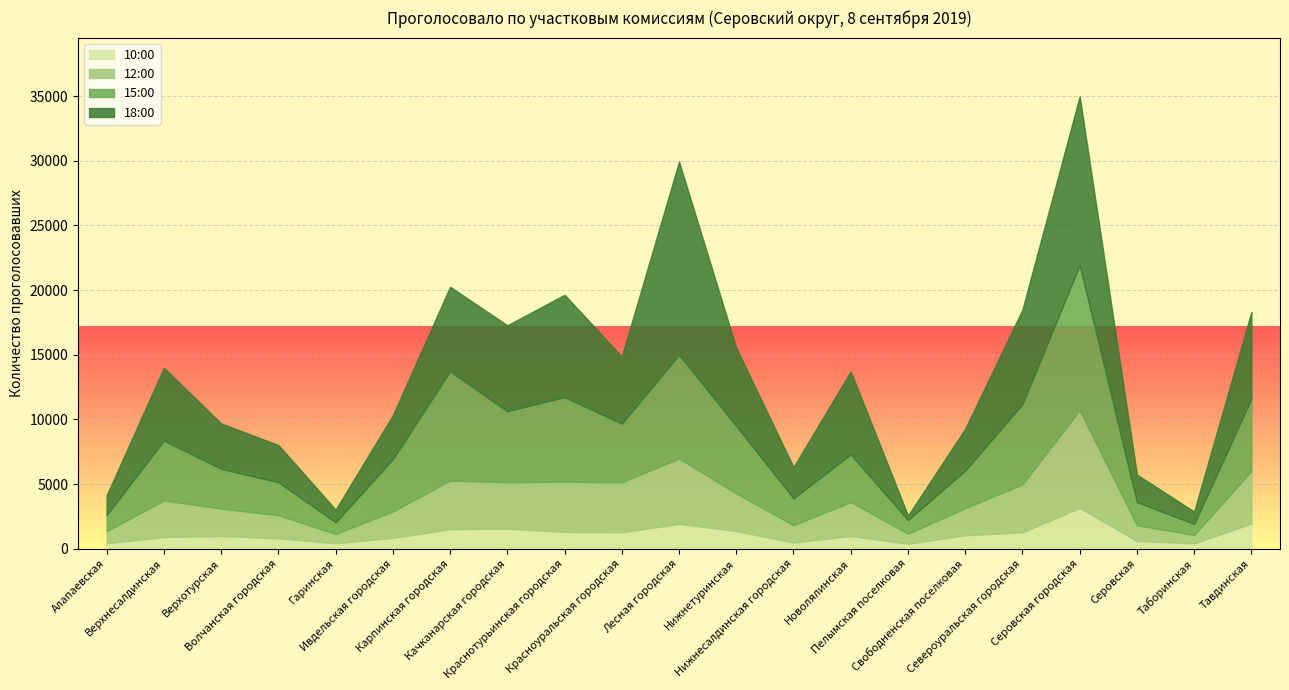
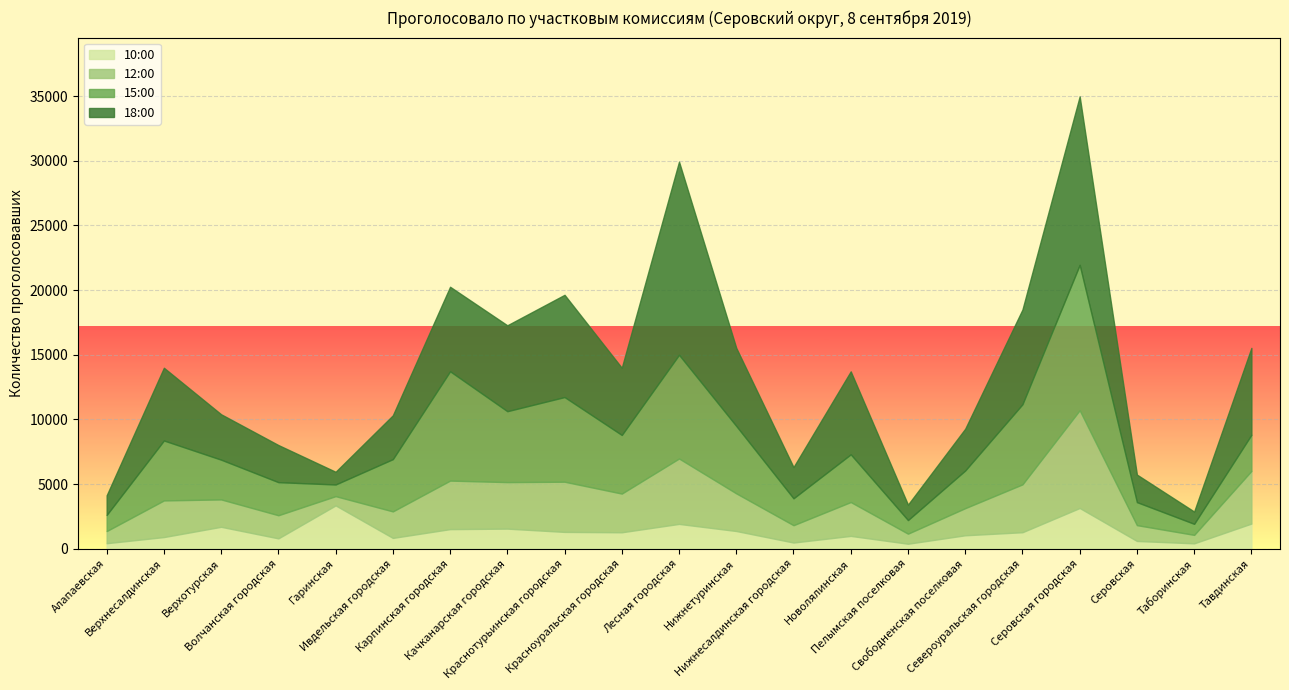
  {
    "10:00": {
      "Алапаевская": 400,
      "Верхнесалдинская": 900,
-     "Верхотурская": 1000,
+     "Верхотурская": 1700,
      "Волчанская городская": 800,
-     "Гаринская": 400,
+     "Гаринская": 3300,
      "Ивдельская городская": 800,
      "Карпинская городская": 1500,
      "Качканарская городская": 1600,
      "Краснотурьинская городская": 1300,
      "Красноуральская городская": 1300,
      "Лесная городская": 1900,
      "Нижнетуринская": 1400,
      "Нижнесалдинская городская": 500,
      "Новолялинская": 1000,
      "Пелымская поселковая": 400,
      "Свободненская поселковая": 1000,
      "Североуральская городская": 1300,
      "Серовская городская": 3100,
      "Серовская": 600,
      "Таборинская": 400,
      "Тавдинская": 1900
    },
    "12:00": {
      "Алапаевская": 900,
      "Верхнесалдинская": 2800,
      "Верхотурская": 2100,
      "Волчанская городская": 1800,
      "Гаринская": 700,
      "Ивдельская городская": 2100,
      "Карпинская городская": 3800,
      "Качканарская городская": 3600,
      "Краснотурьинская городская": 3900,
-     "Красноуральская городская": 3900,
+     "Красноуральская городская": 3000,
      "Лесная городская": 5100,
      "Нижнетуринская": 2900,
      "Нижнесалдинская городская": 1300,
      "Новолялинская": 2600,
      "Пелымская поселковая": 800,
      "Свободненская поселковая": 2100,
      "Североуральская городская": 3700,
      "Серовская городская": 7600,
      "Серовская": 1200,
      "Таборинская": 700,
      "Тавдинская": 4100
    },
    "15:00": {
      "Алапаевская": 1200,
      "Верхнесалдинская": 4600,
      "Верхотурская": 3100,
      "Волчанская городская": 2600,
      "Гаринская": 900,
      "Ивдельская городская": 4000,
      "Карпинская городская": 8500,
      "Качканарская городская": 5500,
      "Краснотурьинская городская": 6500,
      "Красноуральская городская": 4500,
      "Лесная городская": 8000,
      "Нижнетуринская": 5200,
      "Нижнесалдинская городская": 2100,
      "Новолялинская": 3700,
      "Пелымская поселковая": 1100,
      "Свободненская поселковая": 2900,
      "Североуральская городская": 6200,
      "Серовская городская": 11200,
      "Серовская": 1800,
      "Таборинская": 900,
-     "Тавдинская": 5600
+     "Тавдинская": 2800
    },
    "18:00": {
      "Алапаевская": 1500,
      "Верхнесалдинская": 5600,
      "Верхотурская": 3500,
      "Волчанская городская": 2900,
      "Гаринская": 1000,
      "Ивдельская городская": 3400,
      "Карпинская городская": 6500,
      "Качканарская городская": 6600,
      "Краснотурьинская городская": 7900,
      "Красноуральская городская": 5200,
      "Лесная городская": 14900,
      "Нижнетуринская": 6000,
      "Нижнесалдинская городская": 2400,
      "Новолялинская": 6400,
-     "Пелымская поселковая": 400,
+     "Пелымская поселковая": 1200,
      "Свободненская поселковая": 3200,
      "Североуральская городская": 7300,
      "Серовская городская": 13000,
      "Серовская": 2100,
      "Таборинская": 900,
      "Тавдинская": 6700
    }
  }
